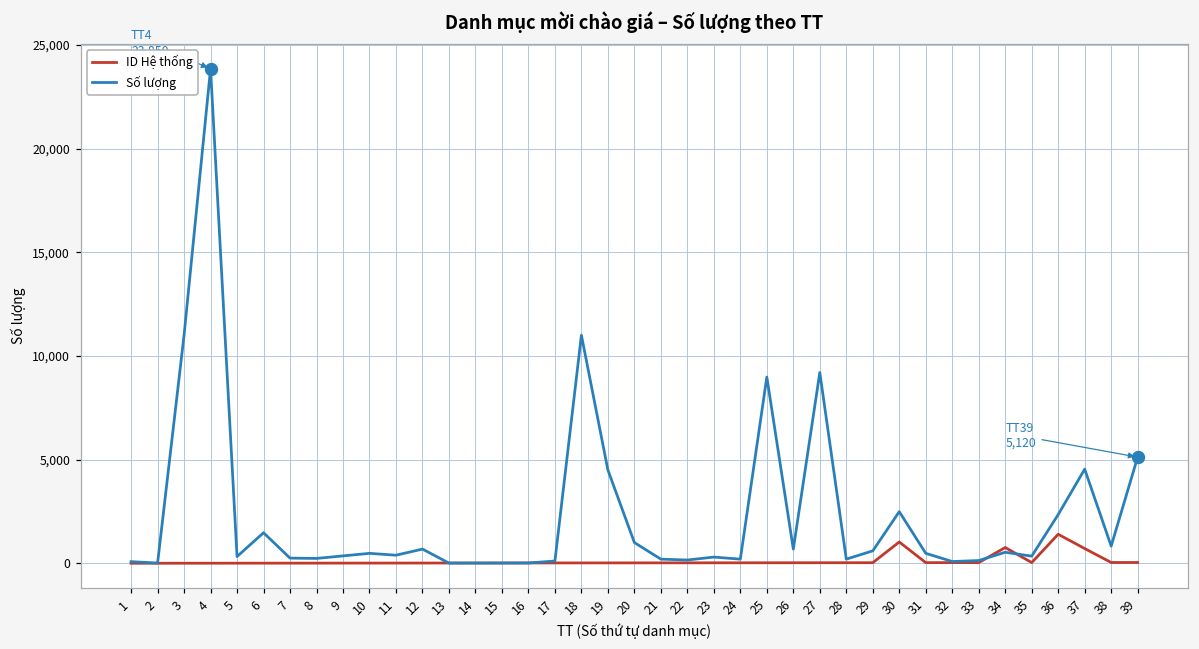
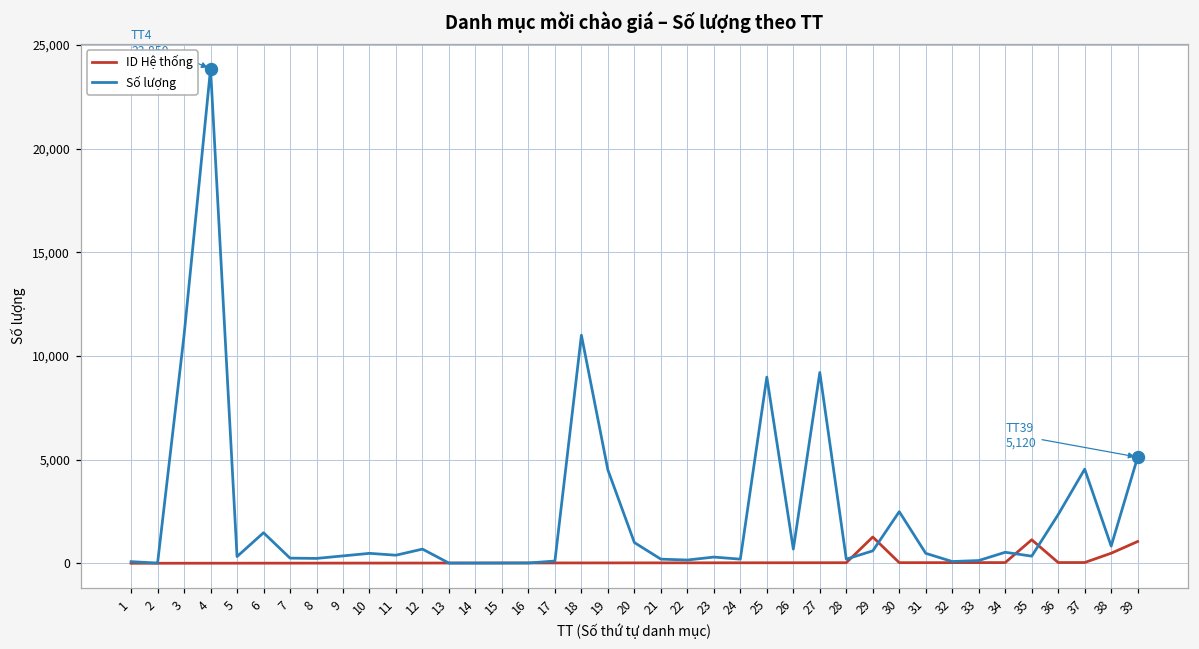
  {
    "ID Hệ thống": {
      "3": "0",
      "4": "0",
      "5": "0",
      "6": "0",
      "7": "0",
      "8": "0",
      "9": "0",
      "10": "0",
      "11": "0",
      "12": "0",
      "18": "0",
      "19": "0",
      "20": "0",
      "21": "0",
      "22": "0",
      "23": "0",
      "24": "0",
      "25": "0",
      "26": "0",
      "27": "0",
      "28": "0",
-     "29": "0",
-     "30": "1,000",
+     "29": "1,300",
+     "30": "0",
      "31": "0",
-     "34": "800",
-     "35": "0",
-     "36": "1,400",
-     "37": "700",
-     "38": "0",
-     "39": "0"
+     "34": "0",
+     "35": "1,100",
+     "36": "0",
+     "37": "0",
+     "38": "500",
+     "39": "1,100"
    }
  }
